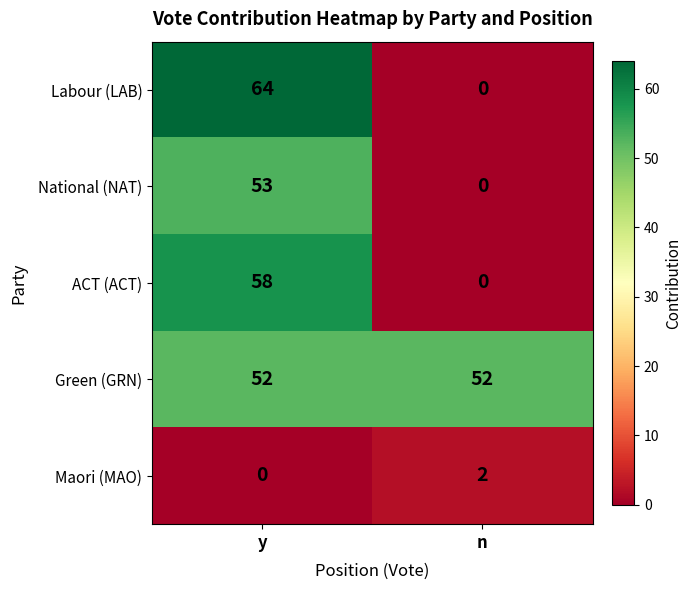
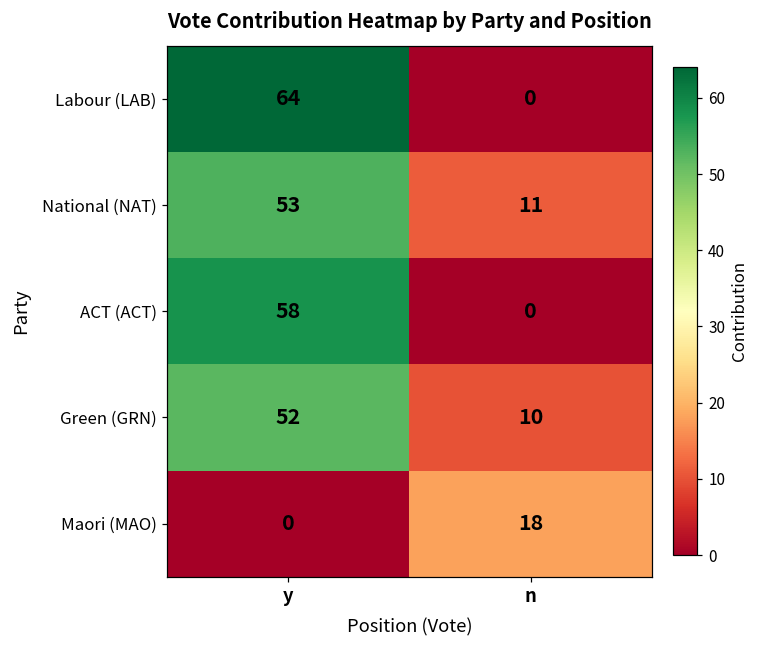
  {
    "Labour (LAB)": {
      "y": 64,
      "n": 0
    },
    "National (NAT)": {
      "y": 53,
-     "n": 0
+     "n": 11
    },
    "ACT (ACT)": {
      "y": 58,
      "n": 0
    },
    "Green (GRN)": {
      "y": 52,
-     "n": 52
+     "n": 10
    },
    "Maori (MAO)": {
      "y": 0,
-     "n": 2
+     "n": 18
    }
  }
